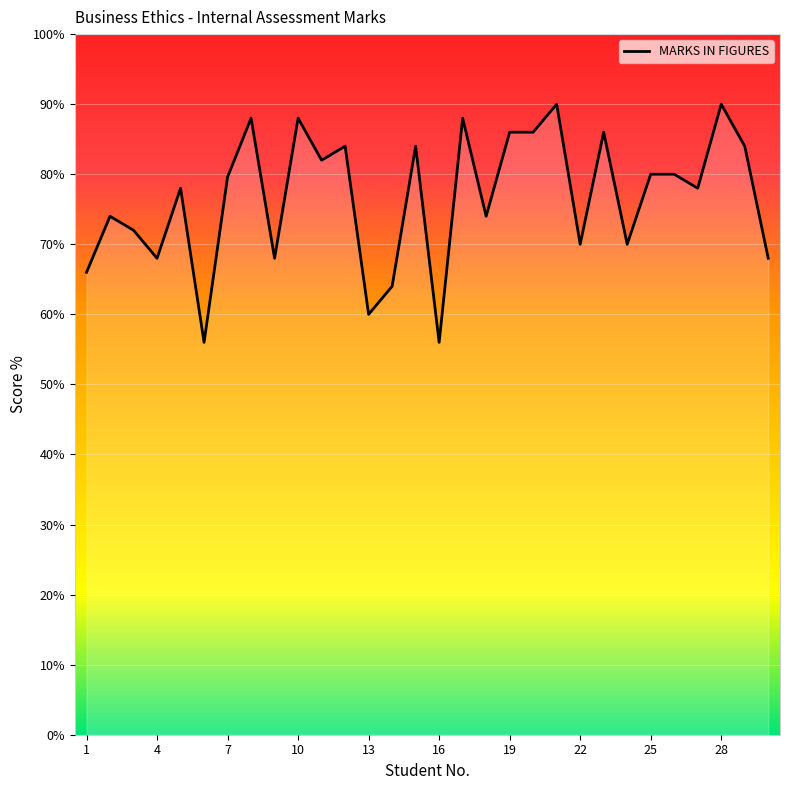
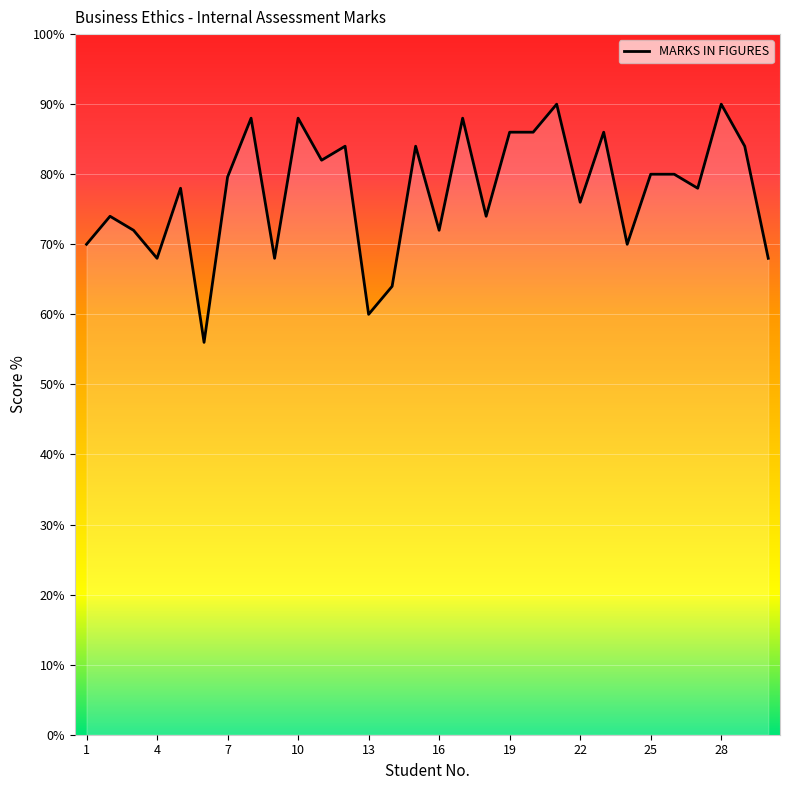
  {
-   "1": "66%",
+   "1": "70%",
    "4": "68%",
    "7": "80%",
    "10": "88%",
    "13": "60%",
-   "16": "56%",
+   "16": "72%",
    "19": "86%",
-   "22": "70%",
+   "22": "76%",
    "25": "80%",
    "28": "90%"
  }
